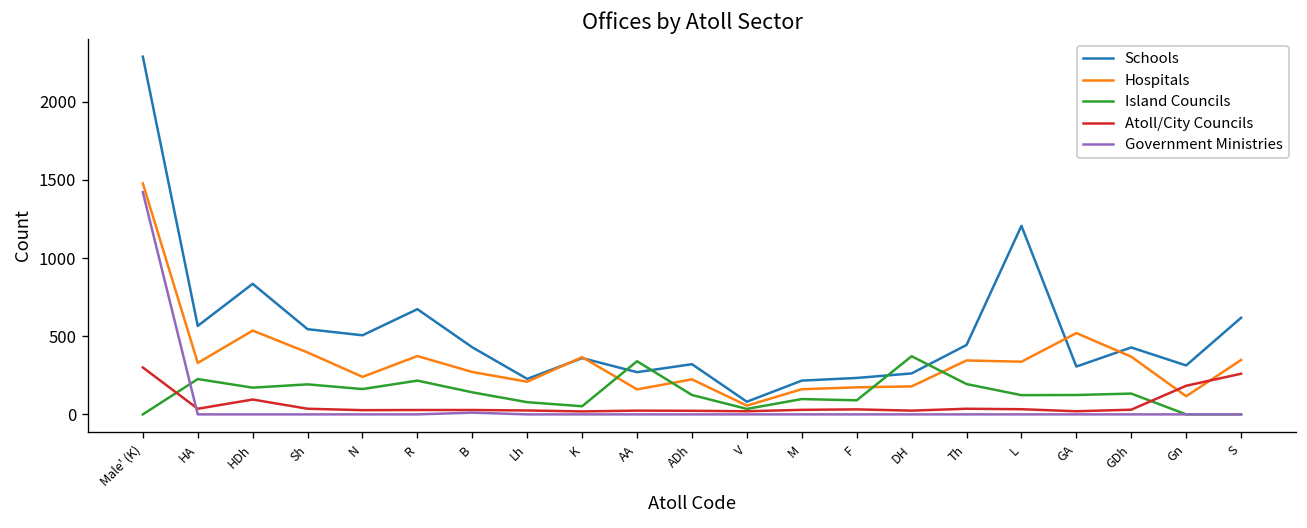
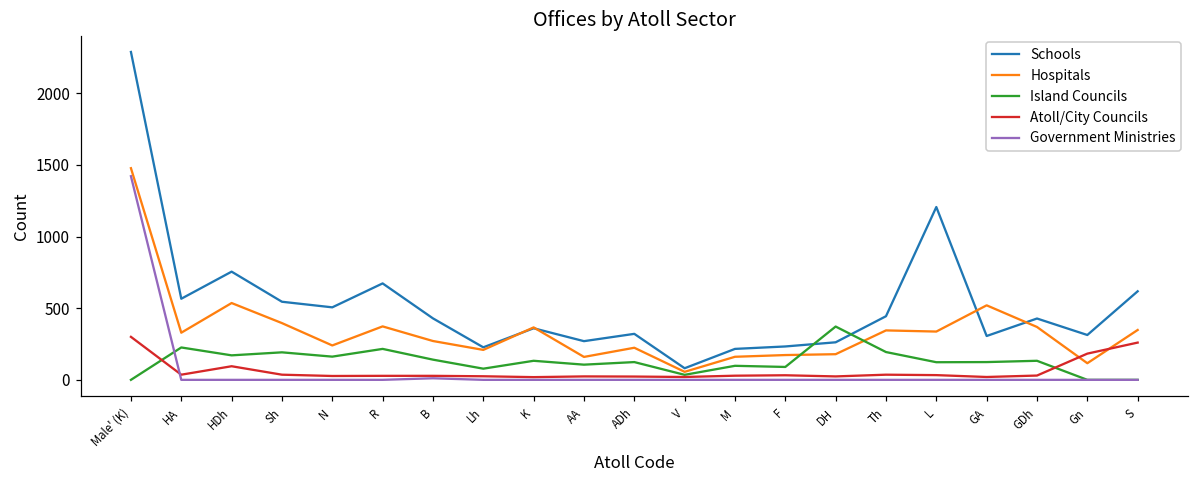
  {
    "Schools": {
      "Male' (K)": 2290,
      "HA": 570,
-     "HDh": 840,
+     "HDh": 760,
      "Sh": 550,
      "N": 510,
      "R": 670,
      "B": 430,
      "AA": 270,
      "ADh": 320,
      "V": 80,
      "M": 220,
      "F": 230,
      "DH": 260,
      "Th": 440,
      "L": 1210,
      "GA": 310,
      "GDh": 430,
      "Gn": 310,
      "S": 620
    },
    "Hospitals": {
      "Male' (K)": 1480,
      "HA": 330,
      "HDh": 540,
      "Sh": 400,
      "N": 240,
      "R": 370,
      "B": 270,
      "AA": 160,
      "ADh": 220,
      "V": 60,
      "M": 160,
      "F": 170,
      "DH": 180,
      "Th": 350,
      "L": 340,
      "GA": 520,
      "GDh": 370,
      "Gn": 120,
      "S": 350
    },
    "Island Councils": {
      "Male' (K)": 0,
      "HA": 230,
      "HDh": 170,
      "Sh": 190,
      "N": 160,
      "R": 220,
      "B": 140,
      "Lh": 80,
-     "K": 50,
-     "AA": 340,
+     "K": 130,
+     "AA": 110,
      "ADh": 120,
      "M": 100,
      "F": 90,
      "DH": 370,
      "Th": 190,
      "L": 120,
      "GA": 120,
      "GDh": 130
    },
    "Atoll/City Councils": {
      "Male' (K)": 300,
      "HA": 40,
      "HDh": 100,
      "Sh": 40,
      "N": 30,
      "R": 30,
      "Lh": 30,
      "AA": 20,
      "ADh": 20,
      "M": 30,
      "F": 30,
      "DH": 20,
      "Th": 40,
      "L": 30,
      "GA": 20,
      "GDh": 30,
      "Gn": 180,
      "S": 260
    },
    "Government Ministries": {
      "Male' (K)": 1420,
      "HA": 0,
      "HDh": 0,
      "Sh": 0,
      "N": 0,
      "R": 0,
      "Lh": 0,
      "AA": 0,
      "ADh": 0,
      "V": 0,
      "M": 0,
      "F": 0,
      "DH": 0,
      "Th": 0,
      "L": 0,
      "GA": 0,
      "GDh": 0
    }
  }
